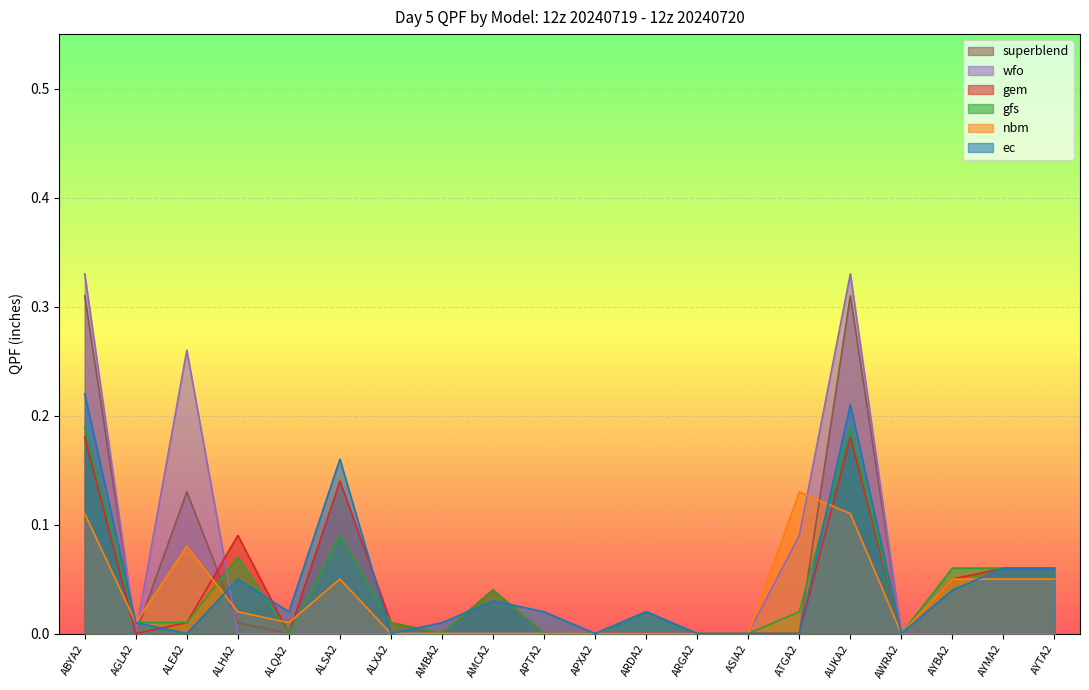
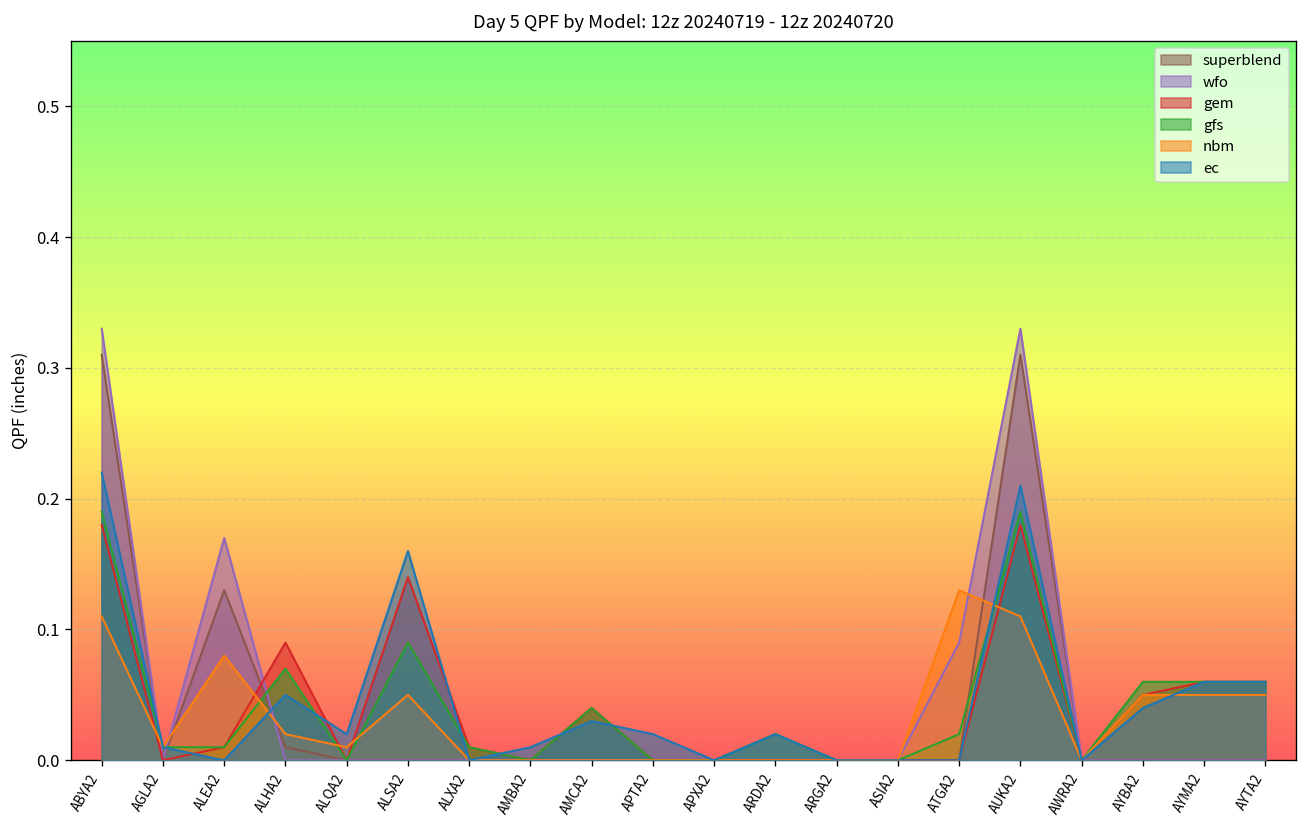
  {
    "superblend": {
      "ABYA2": 0.31,
      "ALEA2": 0.13,
      "ALHA2": 0.01,
      "AUKA2": 0.31
    },
    "wfo": {
      "ABYA2": 0.33,
-     "ALEA2": 0.26,
+     "ALEA2": 0.17,
      "ALHA2": 0.00,
      "ATGA2": 0.09,
      "AUKA2": 0.33
    },
    "gem": {
      "ABYA2": 0.18,
      "ALHA2": 0.09,
      "ALSA2": 0.14,
      "AUKA2": 0.18
    },
    "gfs": {
      "ABYA2": 0.19,
      "ALHA2": 0.07,
      "ALSA2": 0.09,
      "ATGA2": 0.02,
      "AUKA2": 0.19,
      "AYBA2": 0.06
    },
    "nbm": {
      "ABYA2": 0.11,
      "ALEA2": 0.08,
      "ALHA2": 0.02,
      "ALQA2": 0.01,
      "ALSA2": 0.05,
      "ATGA2": 0.13,
      "AUKA2": 0.11,
      "AYMA2": 0.05,
      "AYTA2": 0.05
    },
    "ec": {
      "ABYA2": 0.22,
      "ALEA2": 0.00,
      "ALHA2": 0.05,
      "ALQA2": 0.02,
      "ALSA2": 0.16,
      "AMBA2": 0.01,
      "AMCA2": 0.03,
      "APTA2": 0.02,
      "AUKA2": 0.21,
      "AYBA2": 0.04
    }
  }
